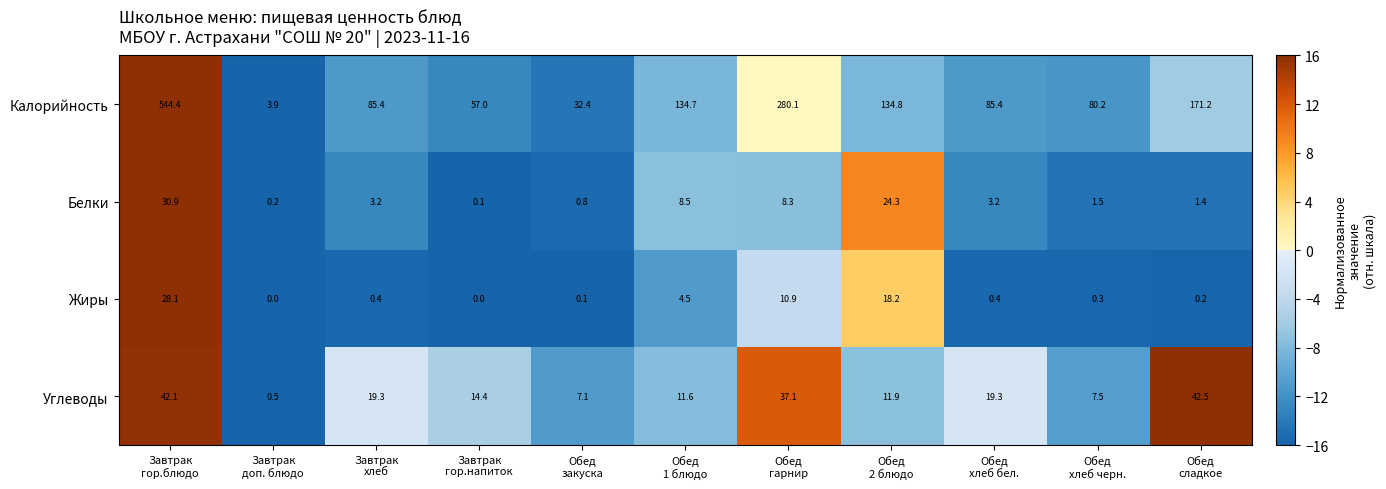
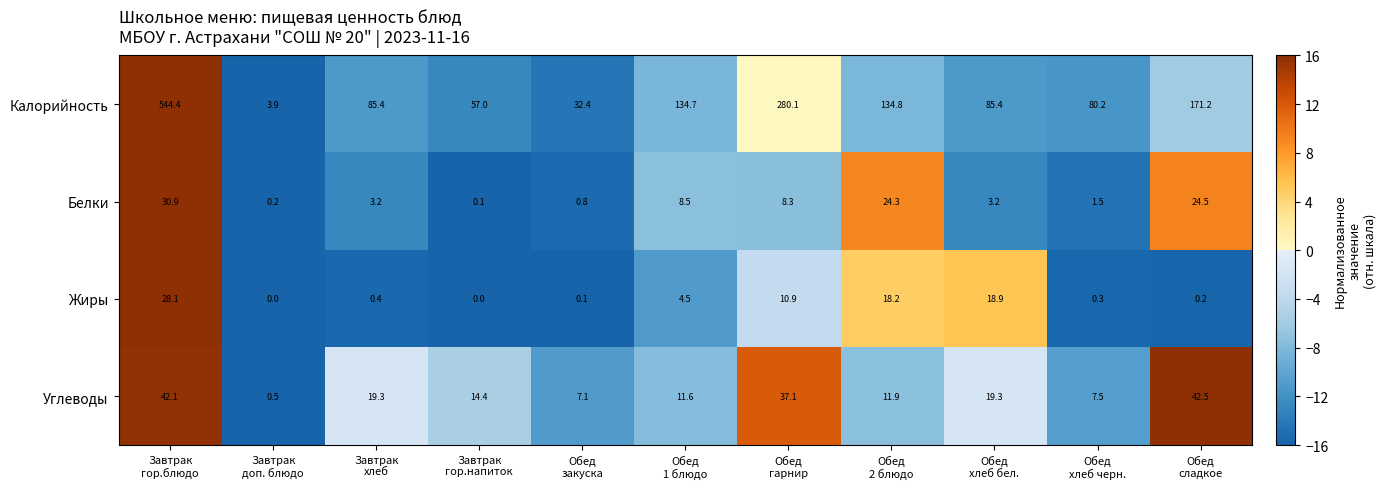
  {
    "Калорийность": {
      "Завтрак гор.блюдо": 544.4,
      "Завтрак доп. блюдо": 3.9,
      "Завтрак хлеб": 85.4,
      "Завтрак гор.напиток": 57.0,
      "Обед закуска": 32.4,
      "Обед 1 блюдо": 134.7,
      "Обед гарнир": 280.1,
      "Обед 2 блюдо": 134.8,
      "Обед хлеб бел.": 85.4,
      "Обед хлеб черн.": 80.2,
      "Обед сладкое": 171.2
    },
    "Белки": {
      "Завтрак гор.блюдо": 30.9,
      "Завтрак доп. блюдо": 0.2,
      "Завтрак хлеб": 3.2,
      "Завтрак гор.напиток": 0.1,
      "Обед закуска": 0.8,
      "Обед 1 блюдо": 8.5,
      "Обед гарнир": 8.3,
      "Обед 2 блюдо": 24.3,
      "Обед хлеб бел.": 3.2,
      "Обед хлеб черн.": 1.5,
-     "Обед сладкое": 1.4
+     "Обед сладкое": 24.5
    },
    "Жиры": {
      "Завтрак гор.блюдо": 28.1,
      "Завтрак доп. блюдо": 0.0,
      "Завтрак хлеб": 0.4,
      "Завтрак гор.напиток": 0.0,
      "Обед закуска": 0.1,
      "Обед 1 блюдо": 4.5,
      "Обед гарнир": 10.9,
      "Обед 2 блюдо": 18.2,
-     "Обед хлеб бел.": 0.4,
+     "Обед хлеб бел.": 18.9,
      "Обед хлеб черн.": 0.3,
      "Обед сладкое": 0.2
    },
    "Углеводы": {
      "Завтрак гор.блюдо": 42.1,
      "Завтрак доп. блюдо": 0.5,
      "Завтрак хлеб": 19.3,
      "Завтрак гор.напиток": 14.4,
      "Обед закуска": 7.1,
      "Обед 1 блюдо": 11.6,
      "Обед гарнир": 37.1,
      "Обед 2 блюдо": 11.9,
      "Обед хлеб бел.": 19.3,
      "Обед хлеб черн.": 7.5,
      "Обед сладкое": 42.5
    }
  }
